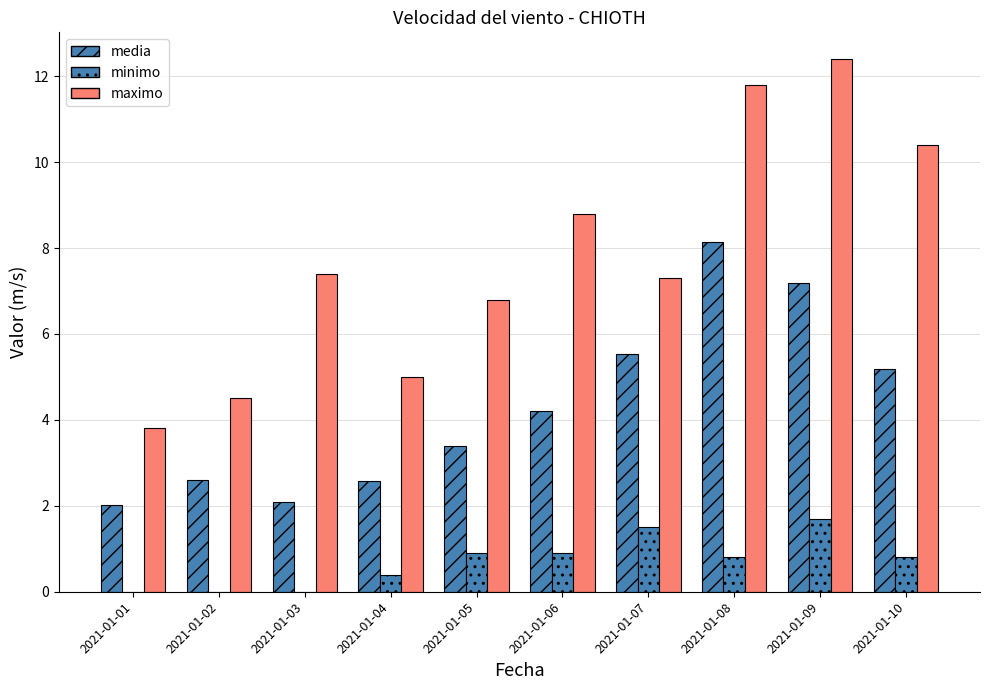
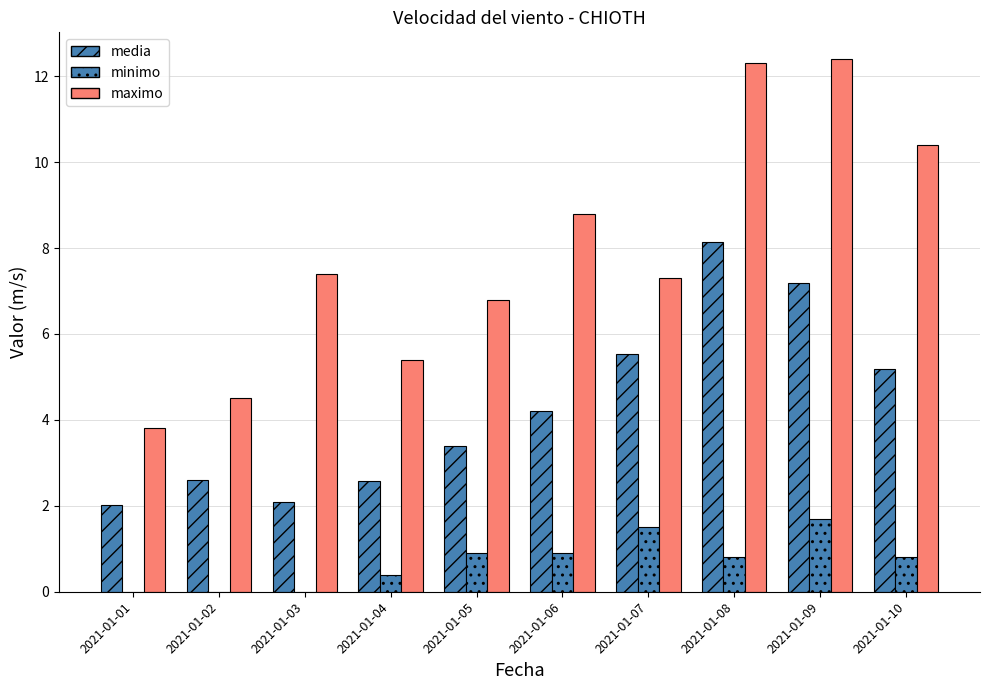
  {
    "maximo": {
      "2021-01-01": 3.8,
      "2021-01-02": 4.5,
      "2021-01-03": 7.4,
-     "2021-01-04": 5.0,
+     "2021-01-04": 5.4,
      "2021-01-05": 6.8,
      "2021-01-06": 8.8,
      "2021-01-07": 7.3,
-     "2021-01-08": 11.8,
+     "2021-01-08": 12.3,
      "2021-01-09": 12.4,
      "2021-01-10": 10.4
    }
  }
